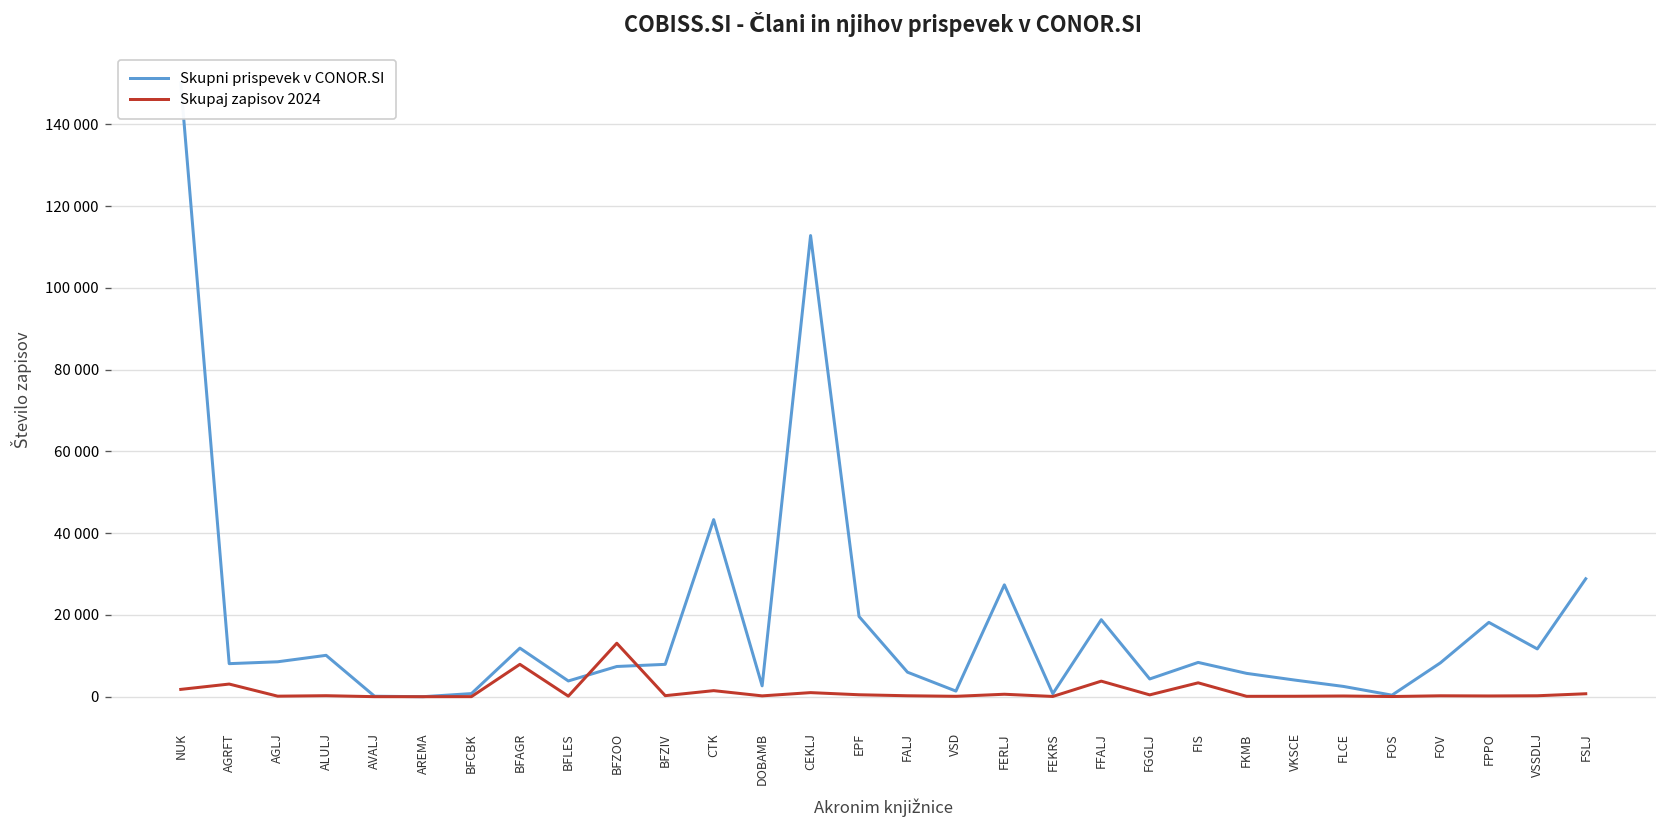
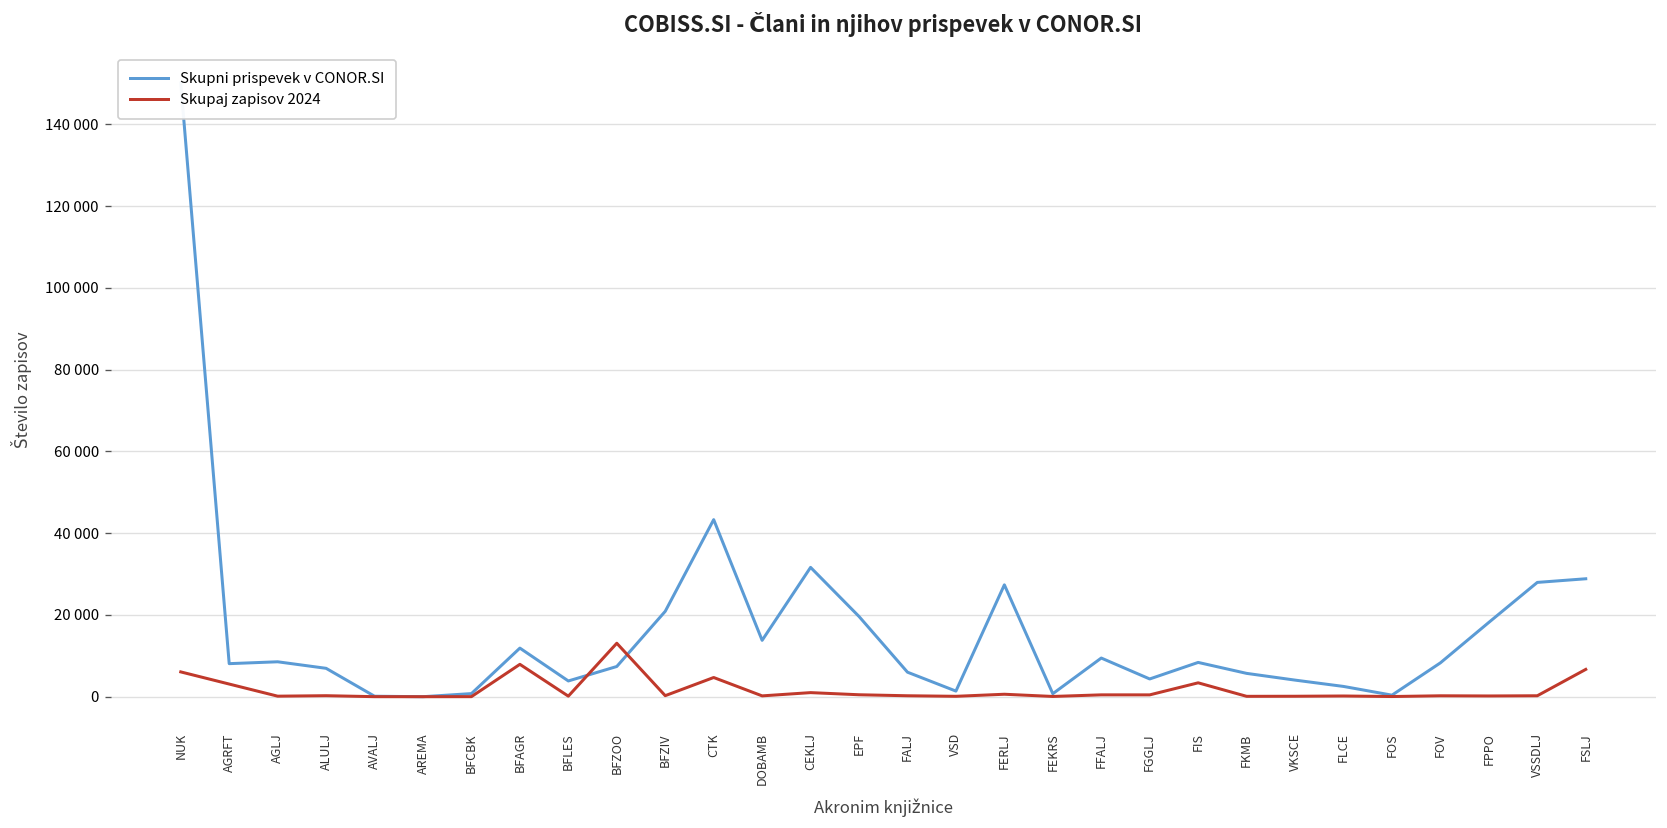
  {
    "Skupni prispevek v CONOR.SI": {
      "AGRFT": 8000,
      "AGLJ": 9000,
-     "ALULJ": 10000,
+     "ALULJ": 7000,
      "BFAGR": 12000,
      "BFLES": 4000,
      "BFZOO": 7000,
-     "BFZIV": 8000,
+     "BFZIV": 21000,
      "CTK": 43000,
-     "DOBAMB": 3000,
-     "CEKLJ": 113000,
+     "DOBAMB": 14000,
+     "CEKLJ": 32000,
      "EPF": 20000,
      "FALJ": 6000,
      "VSD": 1000,
      "FERLJ": 27000,
-     "FFALJ": 19000,
+     "FFALJ": 9000,
      "FGGLJ": 4000,
      "FIS": 8000,
      "FKMB": 6000,
      "VKSCE": 4000,
      "FLCE": 3000,
      "FOV": 8000,
      "FPPO": 18000,
-     "VSSDLJ": 12000,
+     "VSSDLJ": 28000,
      "FSLJ": 29000
    },
    "Skupaj zapisov 2024": {
-     "NUK": 2000,
+     "NUK": 6000,
      "AGRFT": 3000,
      "AGLJ": 0,
      "ALULJ": 0,
      "BFAGR": 8000,
      "BFLES": 0,
      "BFZOO": 13000,
      "BFZIV": 0,
-     "CTK": 1000,
+     "CTK": 5000,
      "DOBAMB": 0,
      "CEKLJ": 1000,
      "EPF": 0,
      "FALJ": 0,
      "VSD": 0,
      "FERLJ": 1000,
-     "FFALJ": 4000,
+     "FFALJ": 0,
      "FGGLJ": 0,
      "FIS": 3000,
      "FKMB": 0,
      "VKSCE": 0,
      "FLCE": 0,
      "FOV": 0,
      "FPPO": 0,
      "VSSDLJ": 0,
-     "FSLJ": 1000
+     "FSLJ": 7000
    }
  }
